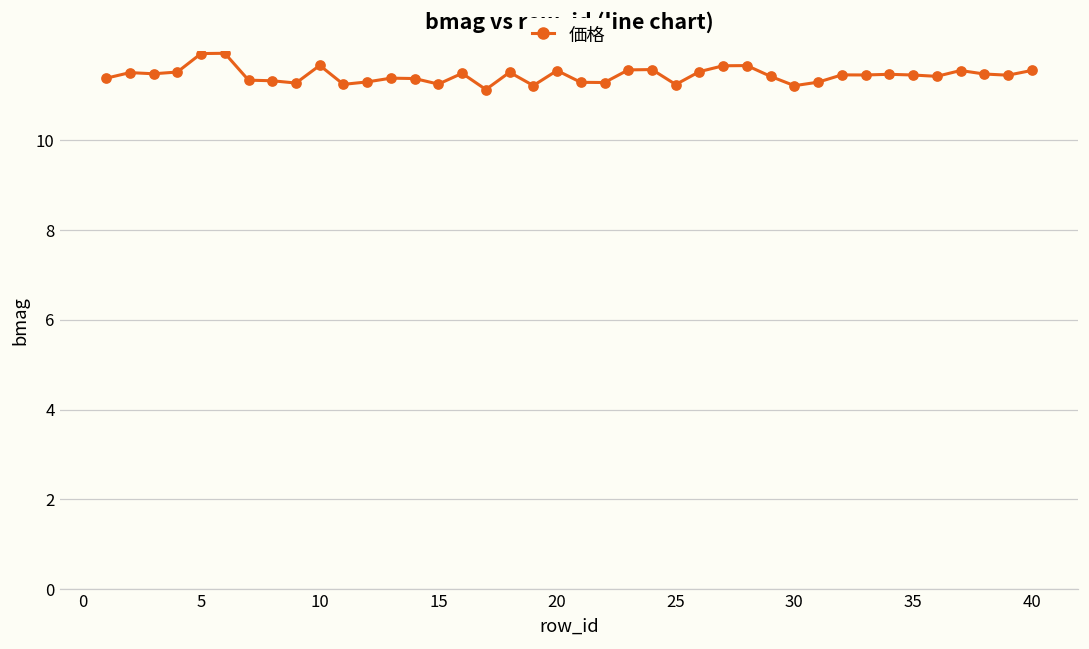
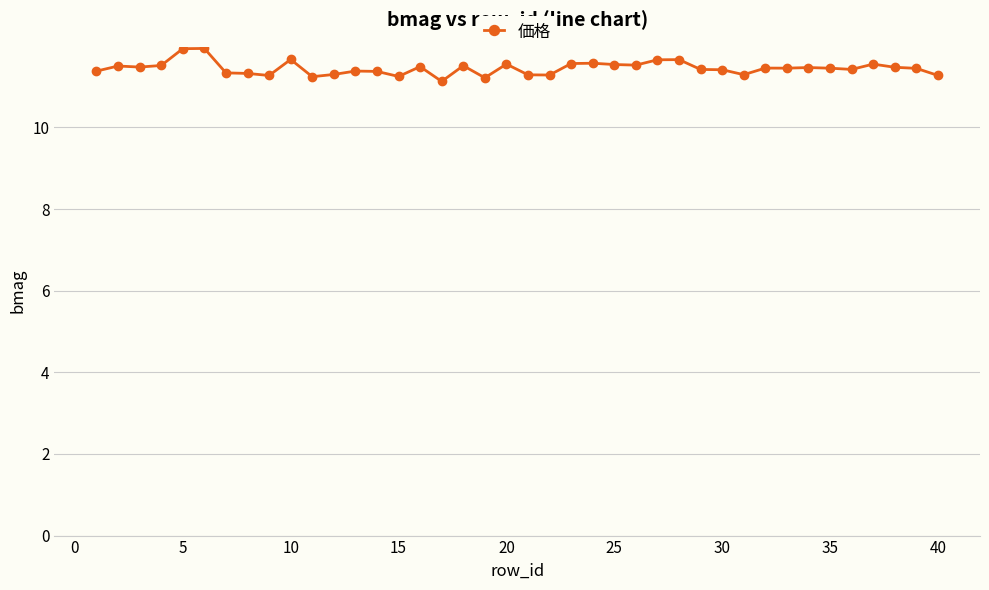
  {
    "5": 11.9,
    "10": 11.7,
    "15": 11.3,
    "20": 11.6,
-   "25": 11.2,
-   "30": 11.2,
+   "25": 11.5,
+   "30": 11.4,
    "35": 11.5,
-   "40": 11.6
+   "40": 11.3
  }
